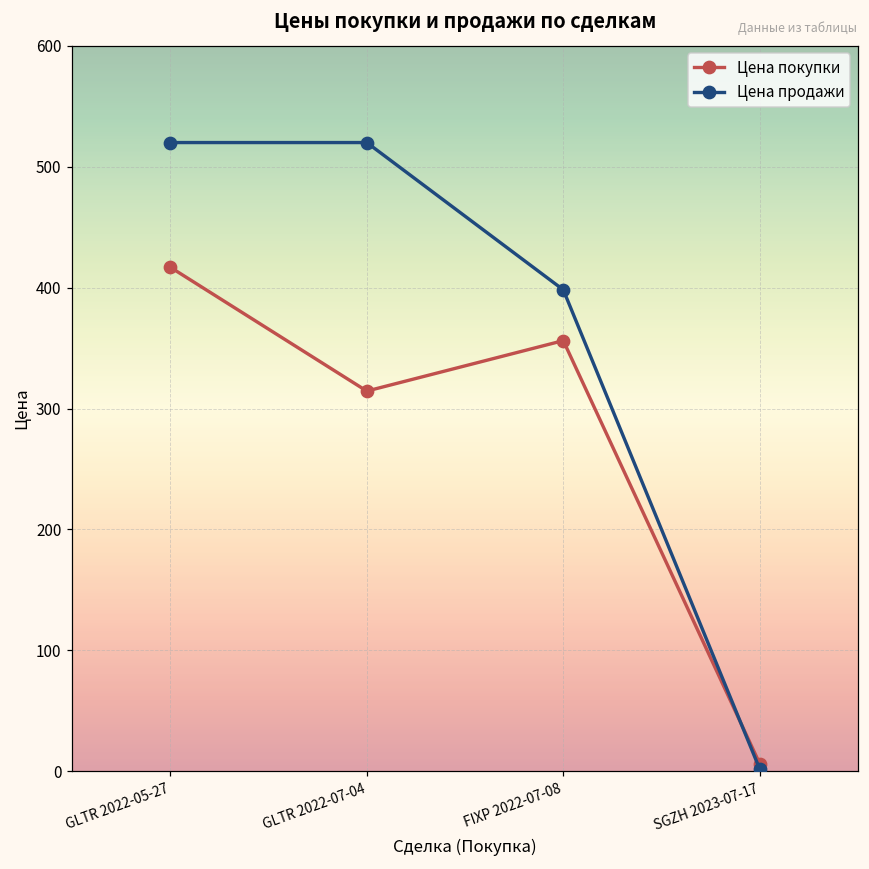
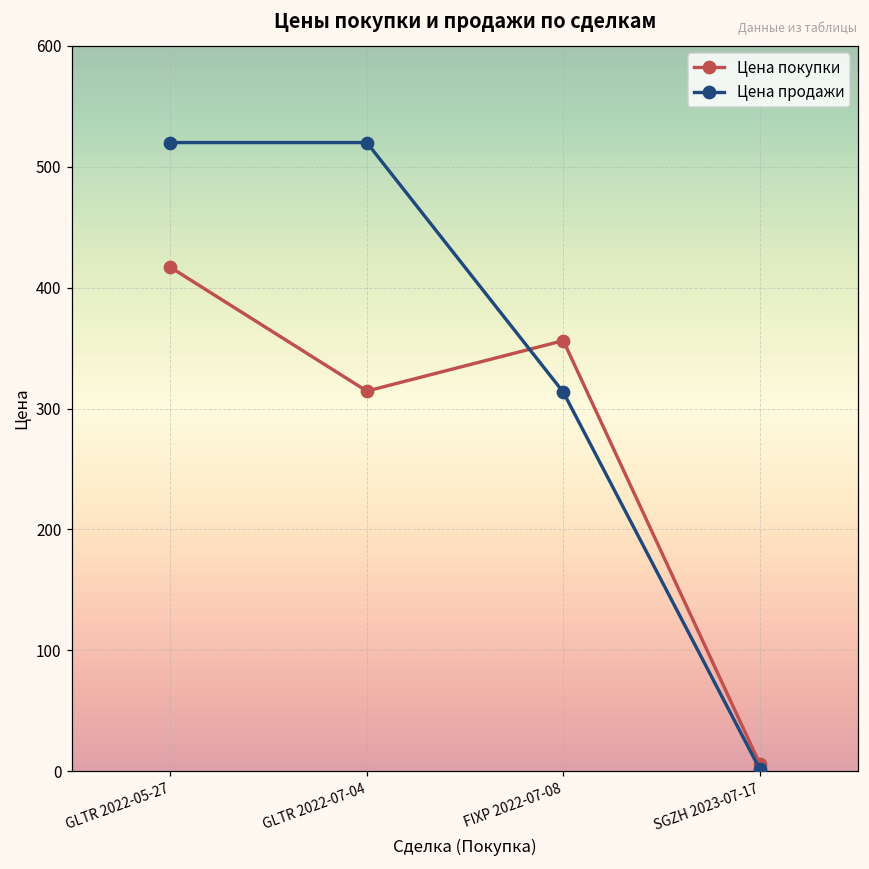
  {
    "Цена покупки": {
      "GLTR 2022-05-27": 417,
      "GLTR 2022-07-04": 314,
      "FIXP 2022-07-08": 356,
      "SGZH 2023-07-17": 6
    },
    "Цена продажи": {
      "GLTR 2022-05-27": 520,
      "GLTR 2022-07-04": 520,
-     "FIXP 2022-07-08": 398,
+     "FIXP 2022-07-08": 314,
      "SGZH 2023-07-17": 2
    }
  }
